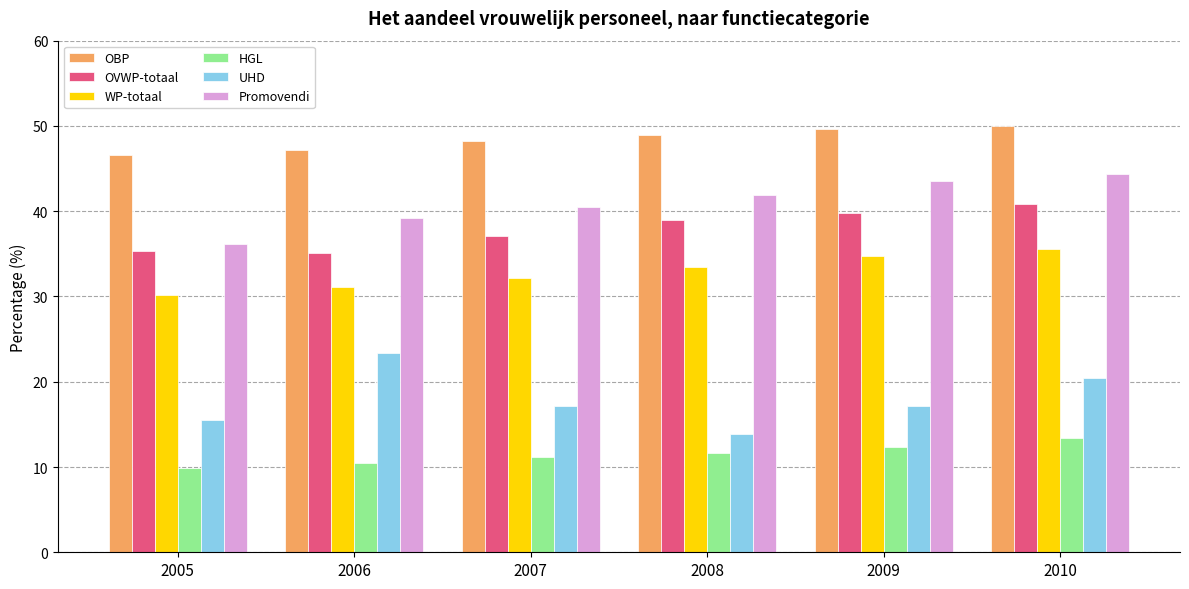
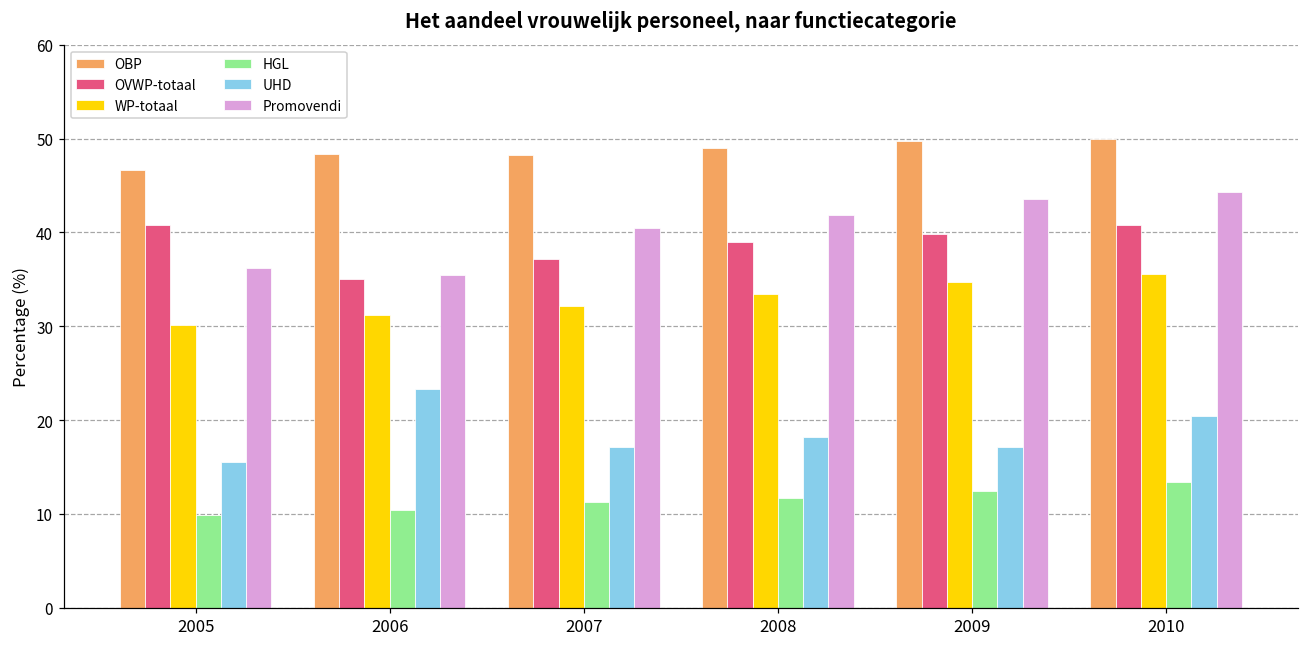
  {
    "OBP": {
      "2005": 47,
-     "2006": 47,
+     "2006": 48,
      "2007": 48,
      "2008": 49,
      "2009": 50,
      "2010": 50
    },
    "OVWP-totaal": {
-     "2005": 35,
+     "2005": 41,
      "2006": 35,
      "2007": 37,
      "2008": 39,
      "2009": 40,
      "2010": 41
    },
    "WP-totaal": {
      "2005": 30,
      "2006": 31,
      "2007": 32,
      "2008": 33,
      "2009": 35,
      "2010": 36
    },
    "HGL": {
      "2005": 10,
      "2006": 10,
      "2007": 11,
      "2008": 12,
      "2009": 12,
      "2010": 13
    },
    "UHD": {
      "2005": 15,
      "2006": 23,
      "2007": 17,
-     "2008": 14,
+     "2008": 18,
      "2009": 17,
      "2010": 20
    },
    "Promovendi": {
      "2005": 36,
-     "2006": 39,
+     "2006": 35,
      "2007": 40,
      "2008": 42,
      "2009": 44,
      "2010": 44
    }
  }
